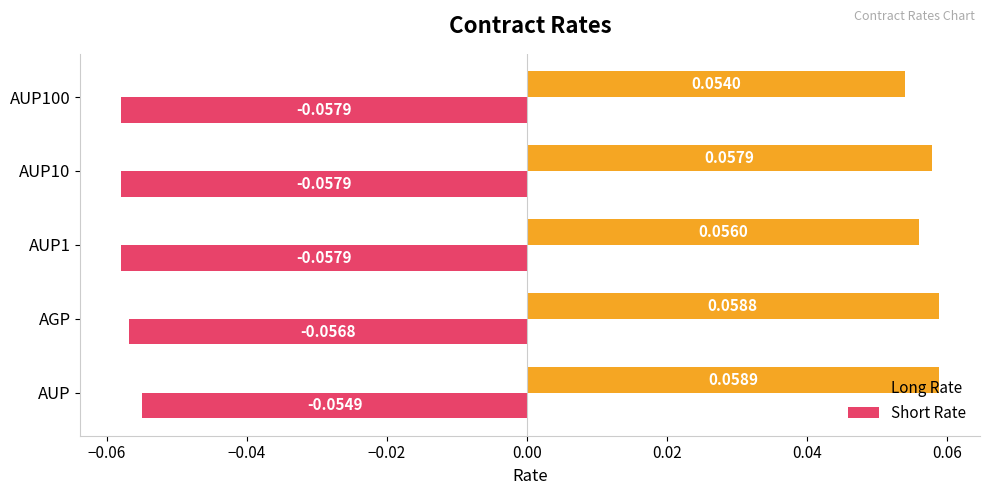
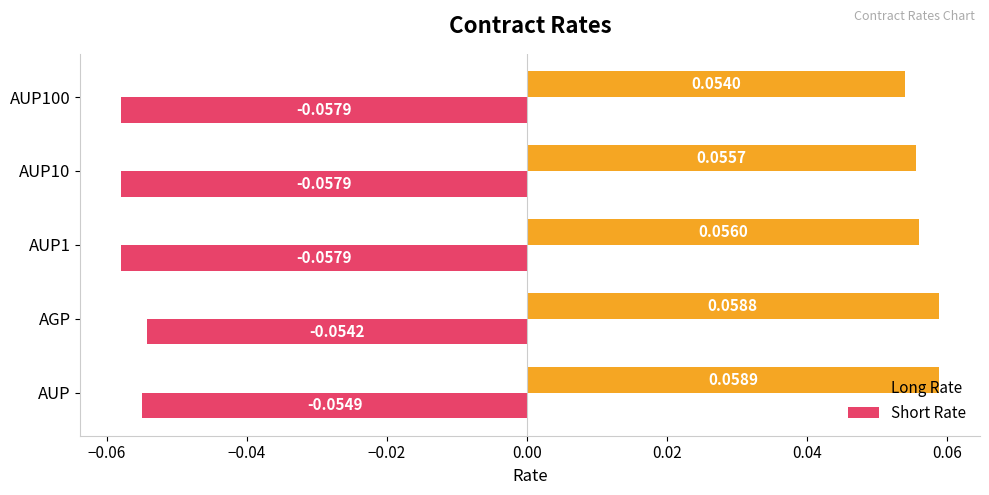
  {
    "Long Rate": {
      "AUP100": 0.0540,
-     "AUP10": 0.0579,
+     "AUP10": 0.0557,
      "AUP1": 0.0560,
      "AGP": 0.0588,
      "AUP": 0.0589
    },
    "Short Rate": {
      "AUP100": -0.0579,
      "AUP10": -0.0579,
      "AUP1": -0.0579,
-     "AGP": -0.0568,
+     "AGP": -0.0542,
      "AUP": -0.0549
    }
  }
